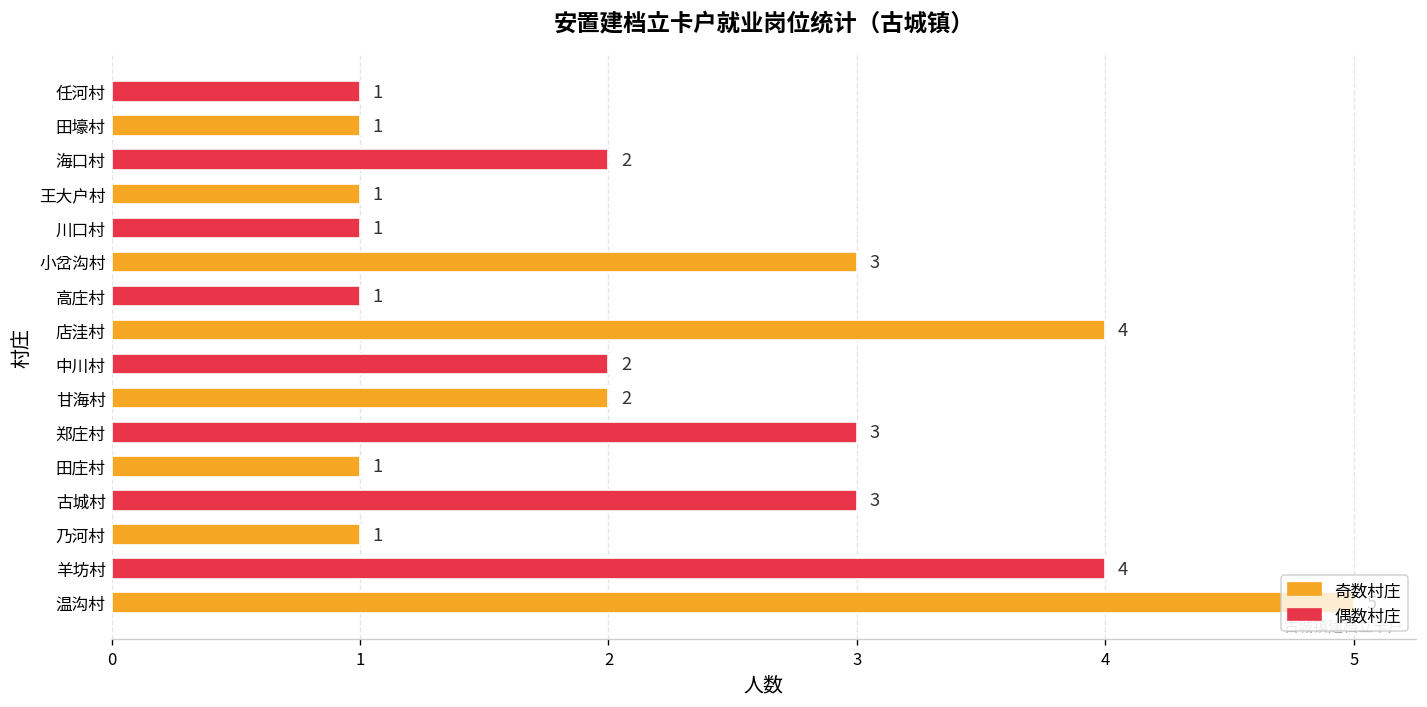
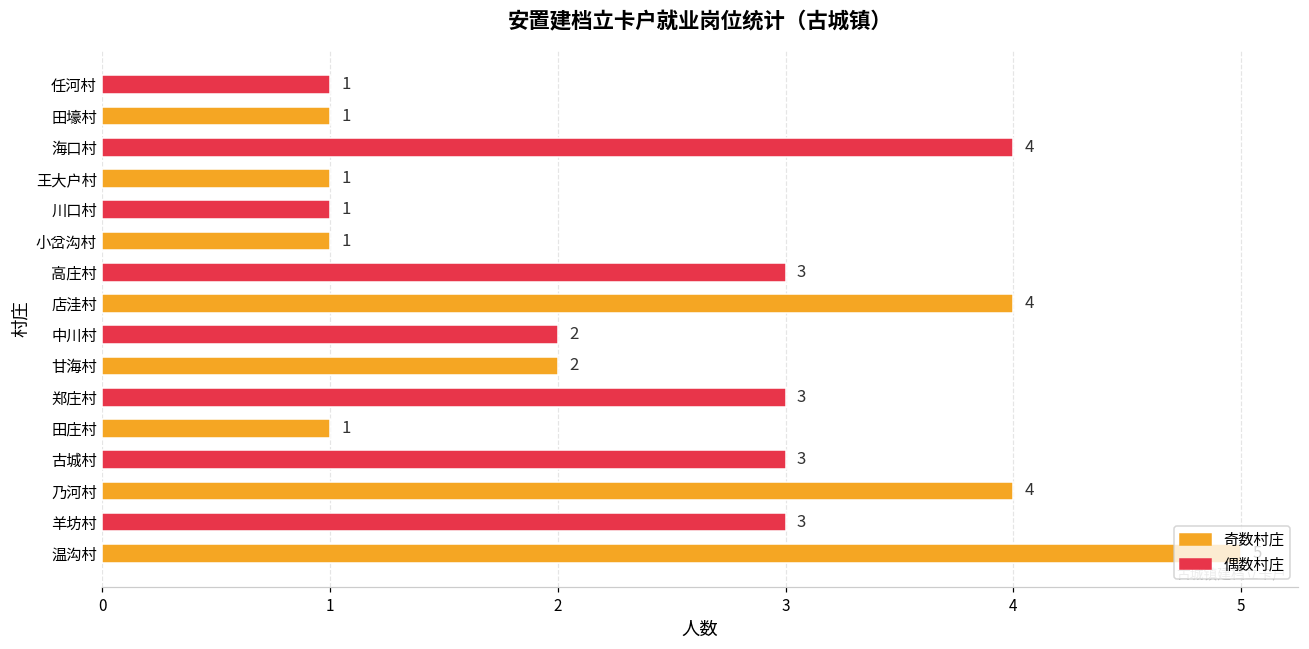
  {
    "任河村": 1,
    "田壕村": 1,
-   "海口村": 2,
+   "海口村": 4,
    "王大户村": 1,
    "川口村": 1,
-   "小岔沟村": 3,
-   "高庄村": 1,
+   "小岔沟村": 1,
+   "高庄村": 3,
    "店洼村": 4,
    "中川村": 2,
    "甘海村": 2,
    "郑庄村": 3,
    "田庄村": 1,
    "古城村": 3,
-   "乃河村": 1,
-   "羊坊村": 4
+   "乃河村": 4,
+   "羊坊村": 3
  }
